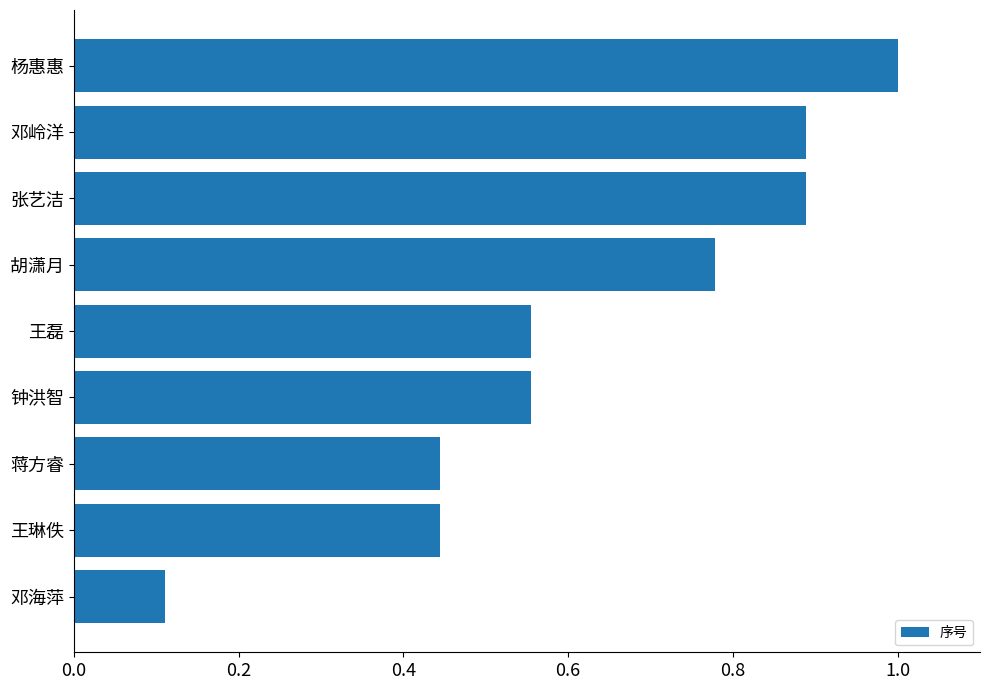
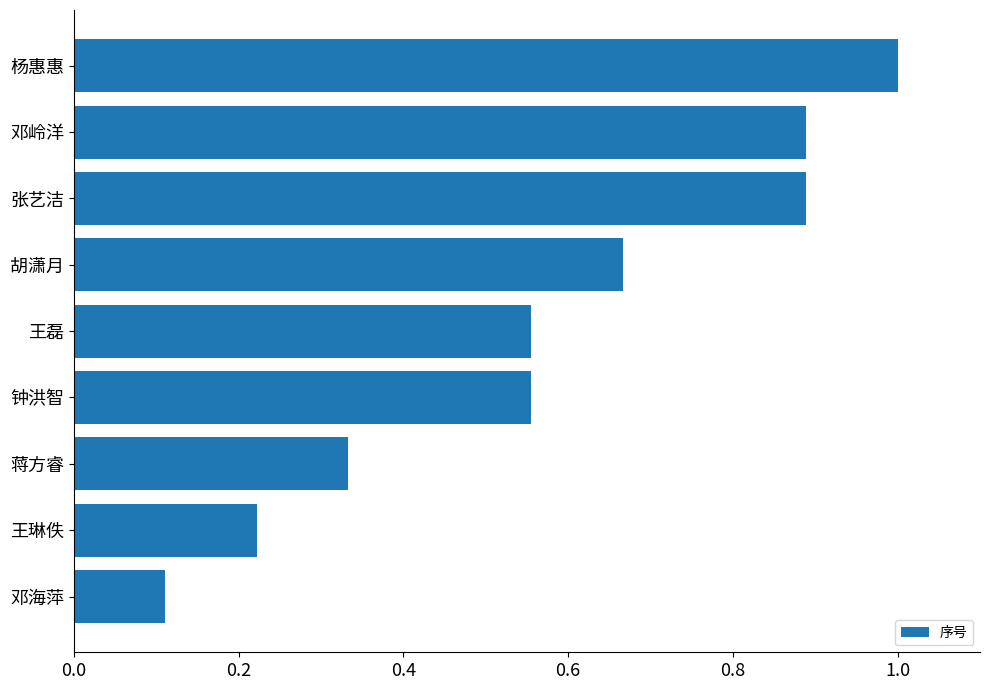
  {
    "杨惠惠": 1.00,
    "邓岭洋": 0.89,
    "张艺洁": 0.89,
-   "胡潇月": 0.78,
+   "胡潇月": 0.67,
    "王磊": 0.56,
    "钟洪智": 0.56,
-   "蒋方睿": 0.44,
-   "王琳佚": 0.44,
+   "蒋方睿": 0.33,
+   "王琳佚": 0.22,
    "邓海萍": 0.11
  }
